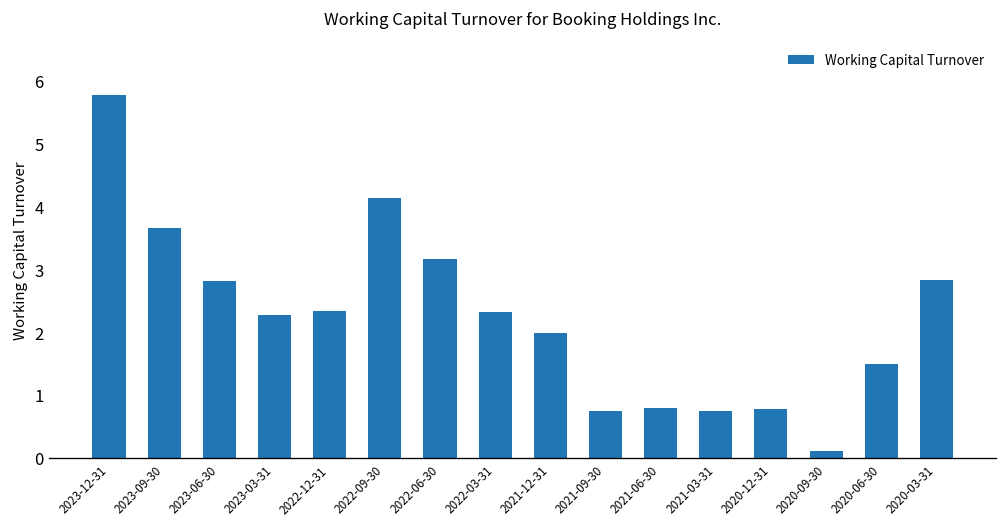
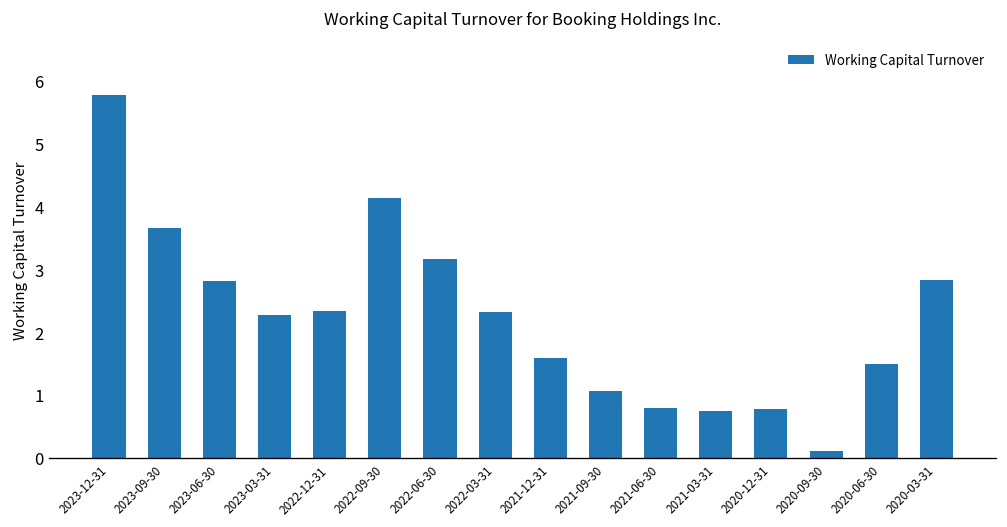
  {
    "2023-12-31": 5.8,
    "2023-09-30": 3.7,
    "2023-06-30": 2.8,
    "2023-03-31": 2.3,
    "2022-12-31": 2.3,
    "2022-09-30": 4.1,
    "2022-06-30": 3.2,
    "2022-03-31": 2.3,
-   "2021-12-31": 2.0,
-   "2021-09-30": 0.8,
+   "2021-12-31": 1.6,
+   "2021-09-30": 1.1,
    "2021-06-30": 0.8,
    "2021-03-31": 0.7,
    "2020-12-31": 0.8,
    "2020-09-30": 0.1,
    "2020-06-30": 1.5,
    "2020-03-31": 2.8
  }
